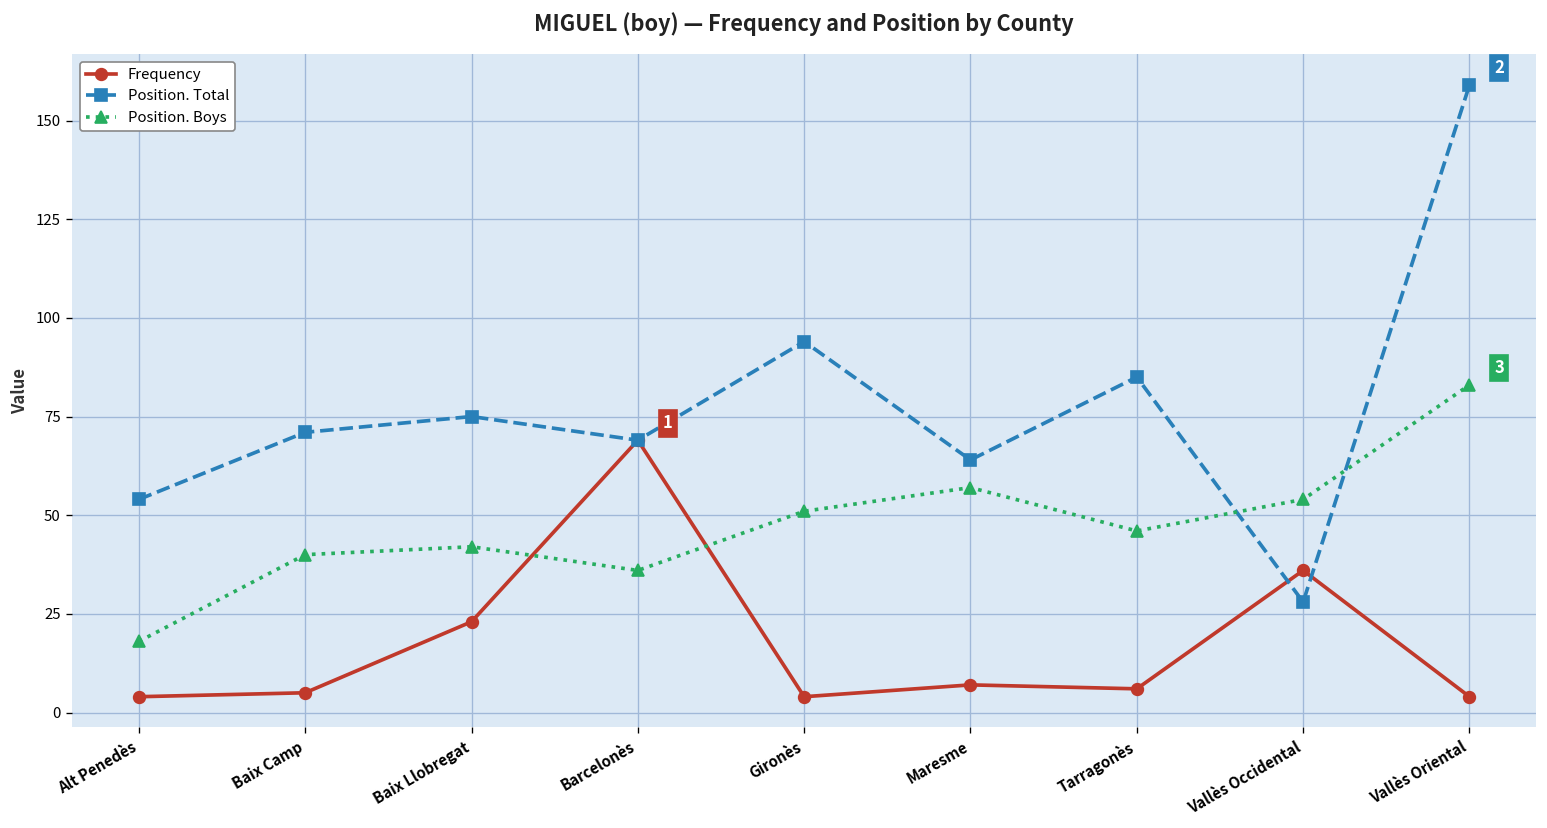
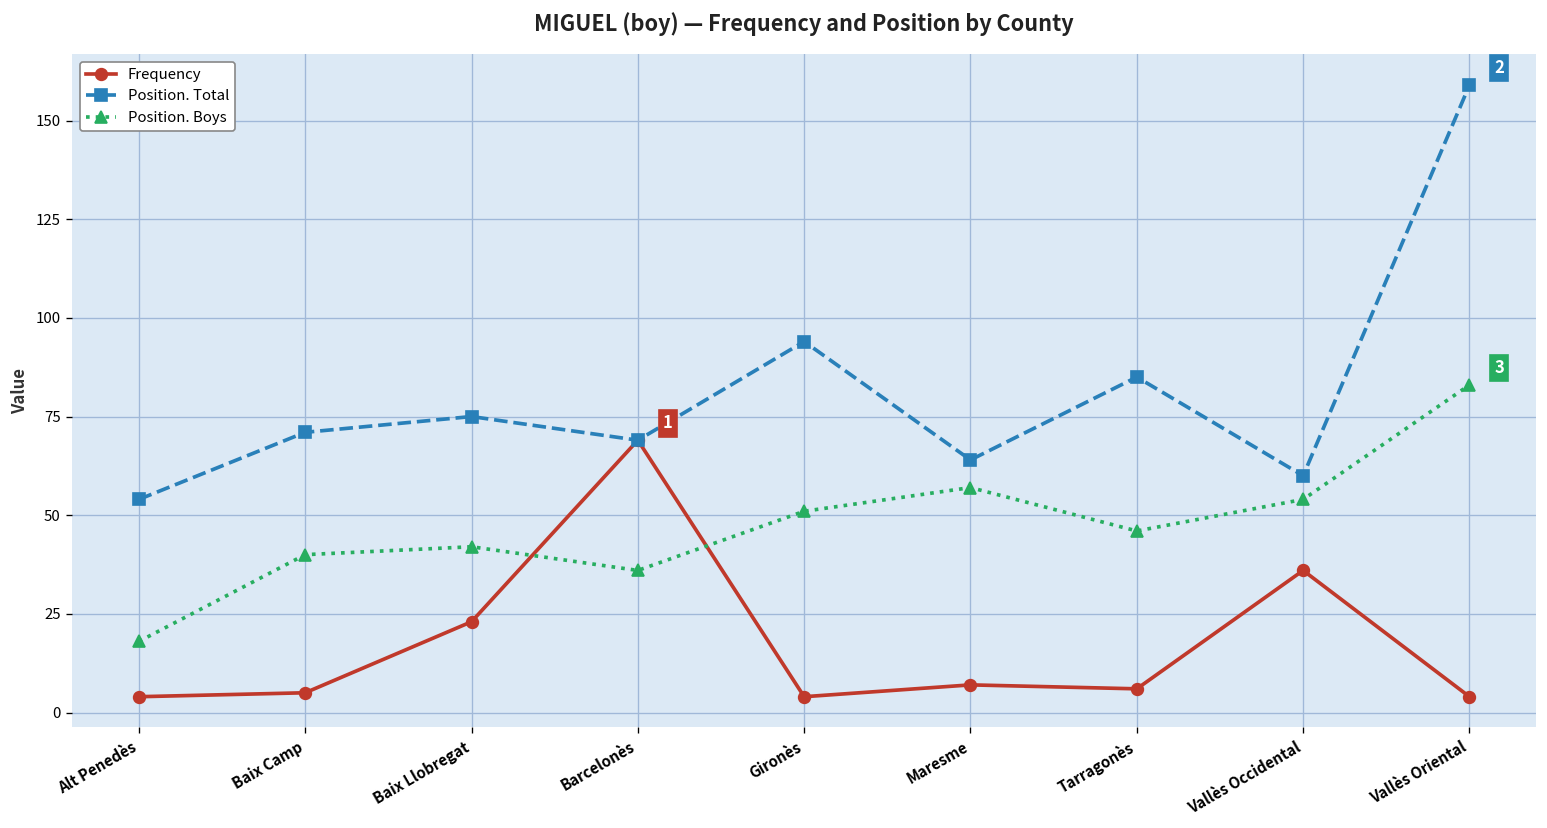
  {
    "Frequency": {
      "Alt Penedès": 4,
      "Baix Camp": 5,
      "Baix Llobregat": 23,
      "Gironès": 4,
      "Maresme": 7,
      "Tarragonès": 6,
      "Vallès Occidental": 36,
      "Vallès Oriental": 4
    },
    "Position. Total": {
      "Alt Penedès": 54,
      "Baix Camp": 71,
      "Baix Llobregat": 75,
      "Gironès": 94,
      "Maresme": 64,
      "Tarragonès": 85,
-     "Vallès Occidental": 28
+     "Vallès Occidental": 60
    },
    "Position. Boys": {
      "Alt Penedès": 18,
      "Baix Camp": 40,
      "Baix Llobregat": 42,
      "Barcelonès": 36,
      "Gironès": 51,
      "Maresme": 57,
      "Tarragonès": 46,
      "Vallès Occidental": 54
    }
  }
